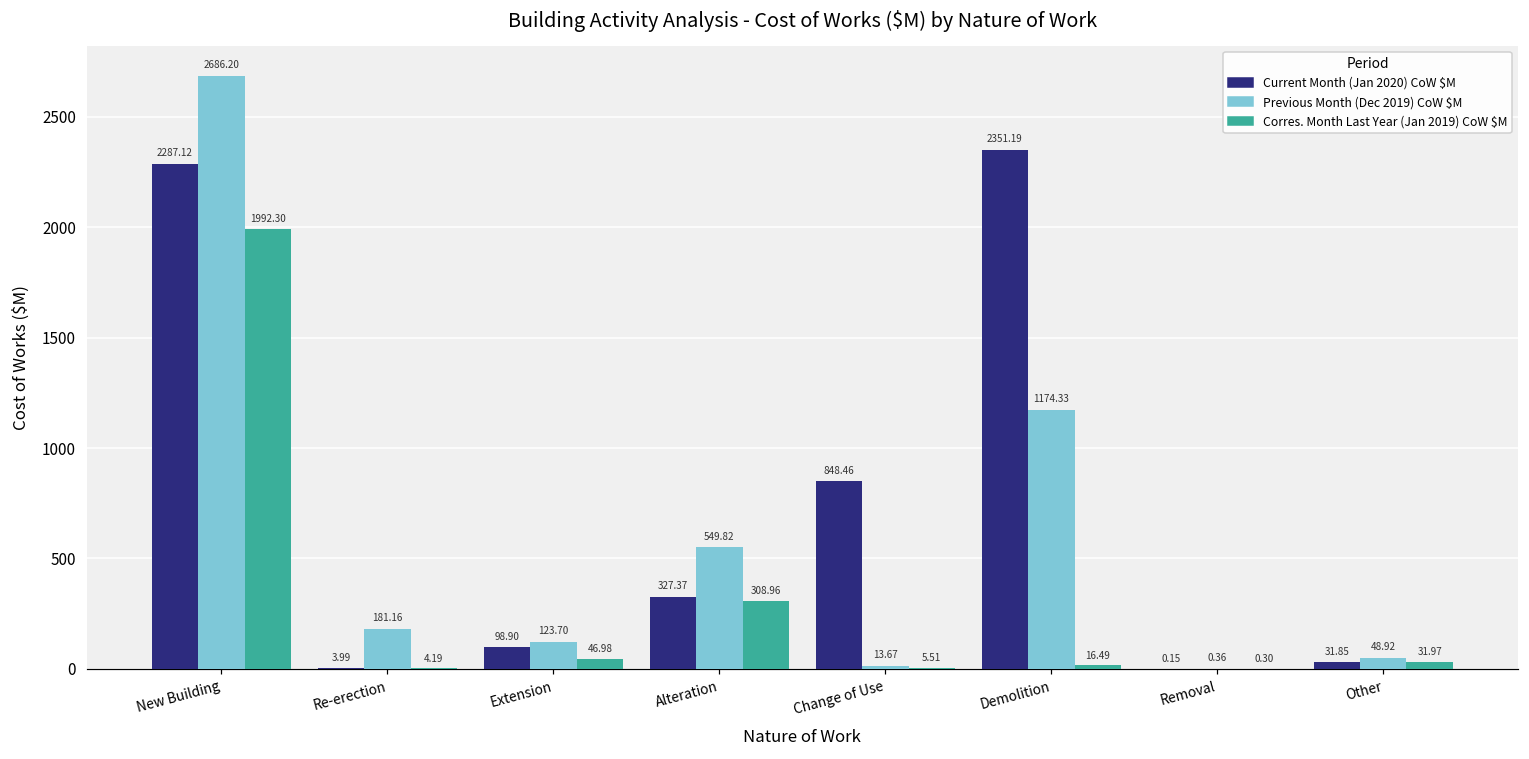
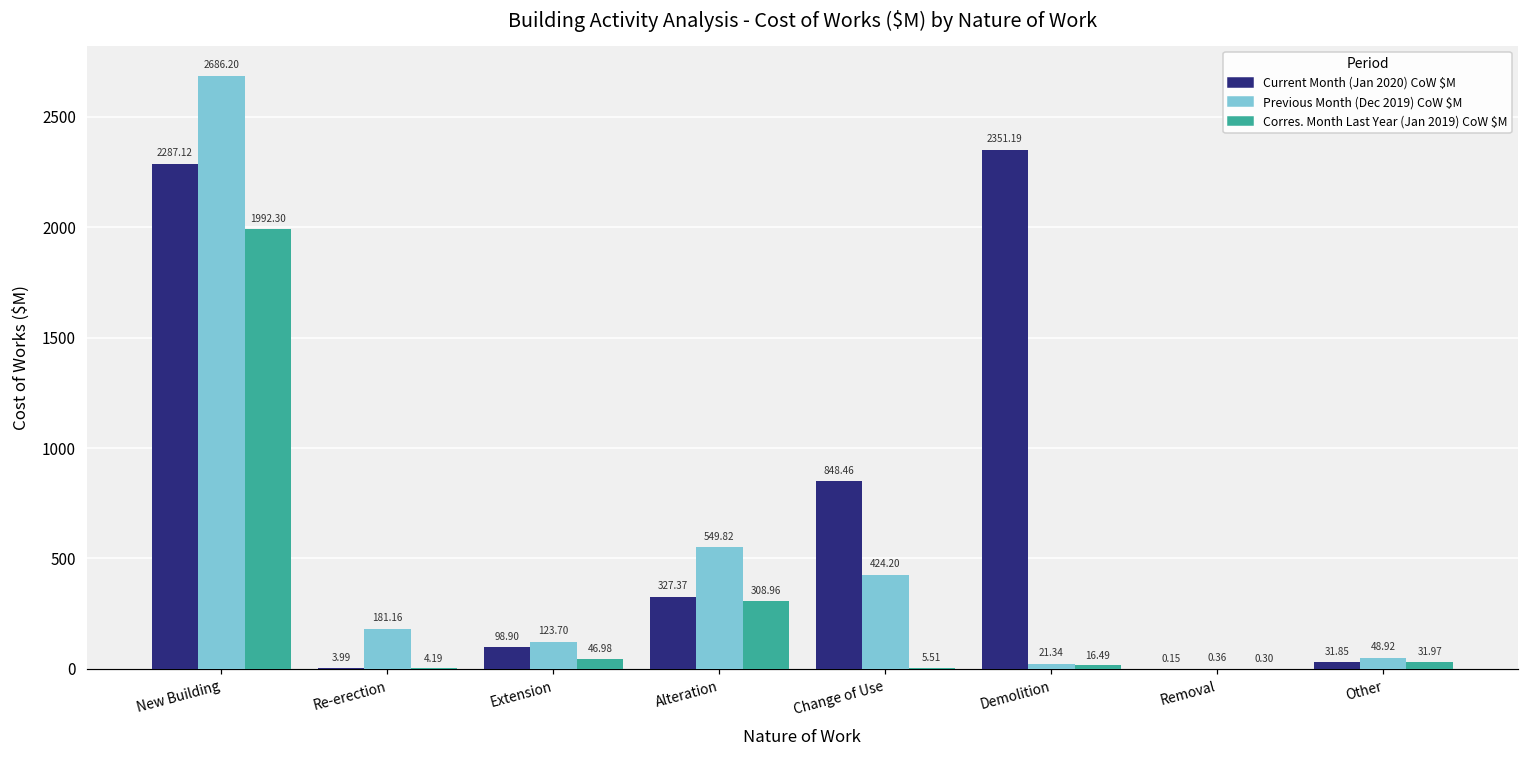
  {
    "Current Month (Jan 2020) CoW $M": {
      "New Building": 2287.12,
      "Re-erection": 3.99,
      "Extension": 98.90,
      "Alteration": 327.37,
      "Change of Use": 848.46,
      "Demolition": 2351.19,
      "Removal": 0.15,
      "Other": 31.85
    },
    "Previous Month (Dec 2019) CoW $M": {
      "New Building": 2686.20,
      "Re-erection": 181.16,
      "Extension": 123.70,
      "Alteration": 549.82,
-     "Change of Use": 13.67,
-     "Demolition": 1174.33,
+     "Change of Use": 424.20,
+     "Demolition": 21.34,
      "Removal": 0.36,
      "Other": 48.92
    },
    "Corres. Month Last Year (Jan 2019) CoW $M": {
      "New Building": 1992.30,
      "Re-erection": 4.19,
      "Extension": 46.98,
      "Alteration": 308.96,
      "Change of Use": 5.51,
      "Demolition": 16.49,
      "Removal": 0.30,
      "Other": 31.97
    }
  }
